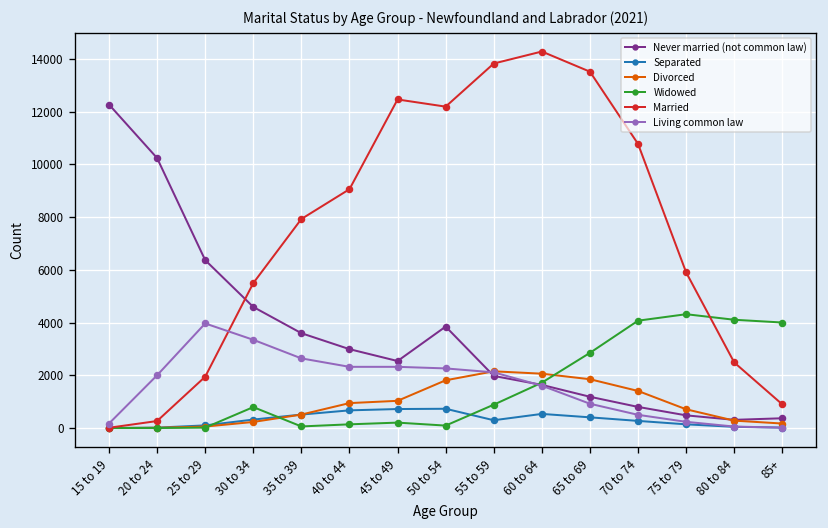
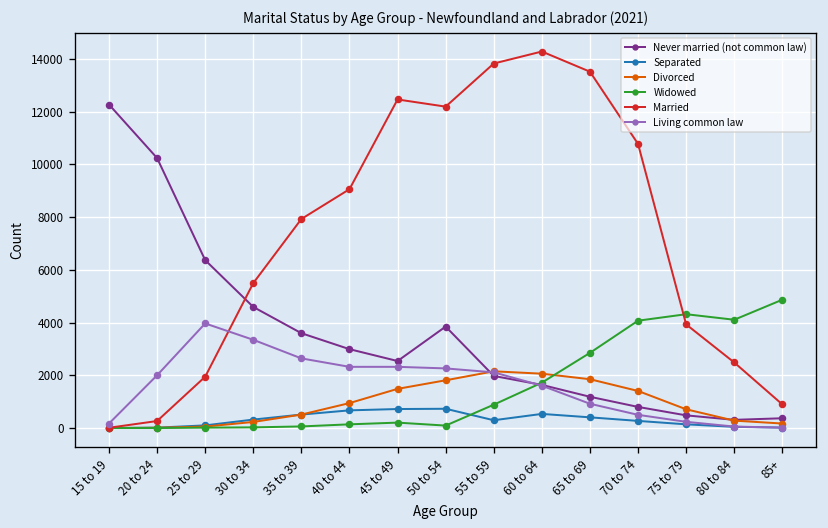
  {
    "Never married (not common law)": {
      "15 to 19": 12300,
      "20 to 24": 10200,
      "25 to 29": 6400,
      "30 to 34": 4600,
      "35 to 39": 3600,
      "40 to 44": 3000,
      "45 to 49": 2500,
      "50 to 54": 3800,
      "55 to 59": 2000,
      "65 to 69": 1200,
      "70 to 74": 800,
      "75 to 79": 500,
      "85+": 400
    },
    "Separated": {
      "40 to 44": 700,
      "45 to 49": 700,
      "50 to 54": 700,
      "55 to 59": 300,
      "60 to 64": 500,
      "65 to 69": 400,
      "70 to 74": 300
    },
    "Divorced": {
      "40 to 44": 900,
-     "45 to 49": 1000,
+     "45 to 49": 1500,
      "50 to 54": 1800,
      "60 to 64": 2100,
      "65 to 69": 1900,
      "70 to 74": 1400,
      "75 to 79": 700,
      "85+": 200
    },
    "Widowed": {
-     "30 to 34": 800,
+     "30 to 34": 0,
      "35 to 39": 100,
      "40 to 44": 100,
      "45 to 49": 200,
      "50 to 54": 100,
      "55 to 59": 900,
      "65 to 69": 2900,
      "70 to 74": 4100,
      "75 to 79": 4300,
      "80 to 84": 4100,
-     "85+": 4000
+     "85+": 4900
    },
    "Married": {
      "20 to 24": 300,
      "25 to 29": 1900,
      "30 to 34": 5500,
      "35 to 39": 7900,
      "40 to 44": 9100,
      "45 to 49": 12500,
      "50 to 54": 12200,
      "55 to 59": 13800,
      "60 to 64": 14300,
      "65 to 69": 13500,
      "70 to 74": 10800,
-     "75 to 79": 5900,
+     "75 to 79": 3900,
      "80 to 84": 2500,
      "85+": 900
    },
    "Living common law": {
      "15 to 19": 200,
      "20 to 24": 2000,
      "25 to 29": 4000,
      "30 to 34": 3300,
      "35 to 39": 2600,
      "40 to 44": 2300,
      "45 to 49": 2300,
      "50 to 54": 2300,
      "65 to 69": 900,
      "70 to 74": 500
    }
  }
